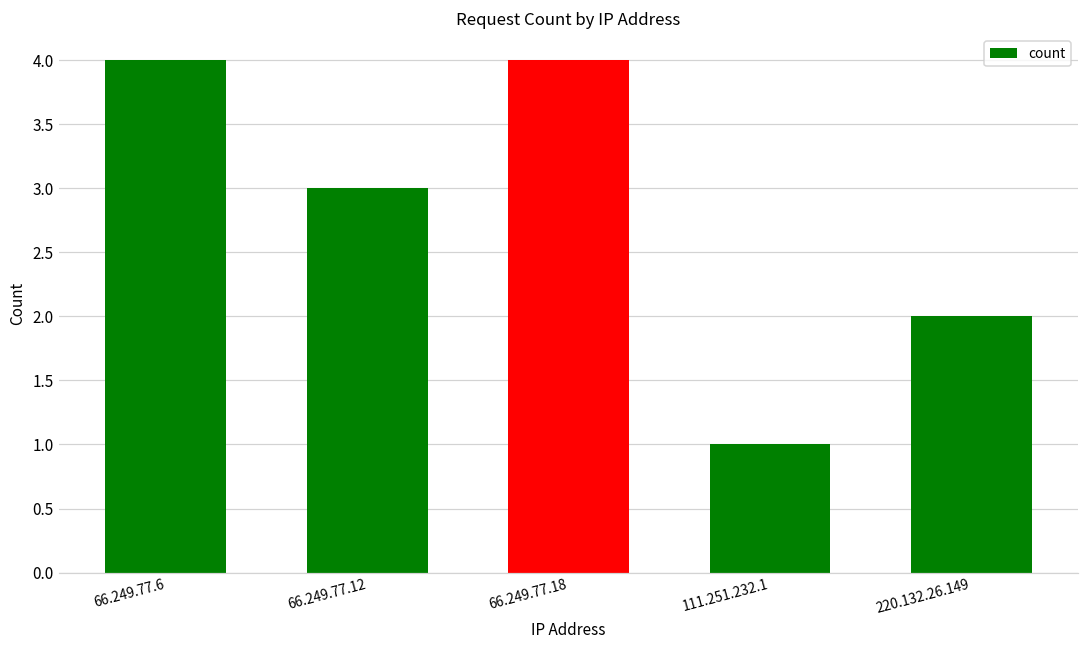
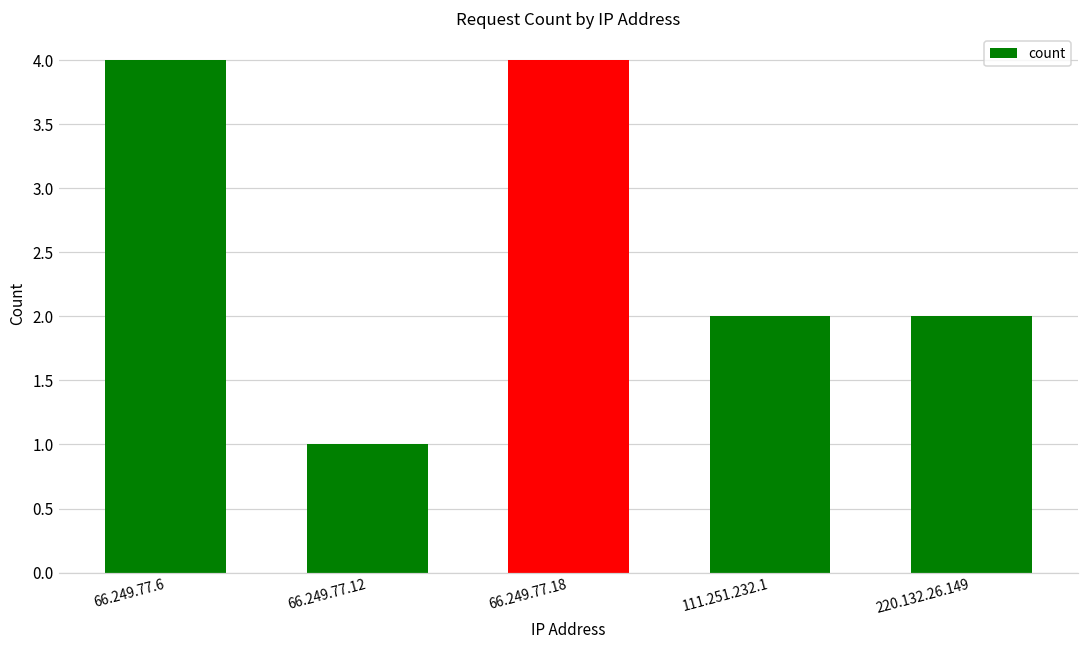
  {
    "66.249.77.6": 4,
-   "66.249.77.12": 3,
+   "66.249.77.12": 1,
    "66.249.77.18": 4,
-   "111.251.232.1": 1,
+   "111.251.232.1": 2,
    "220.132.26.149": 2
  }
